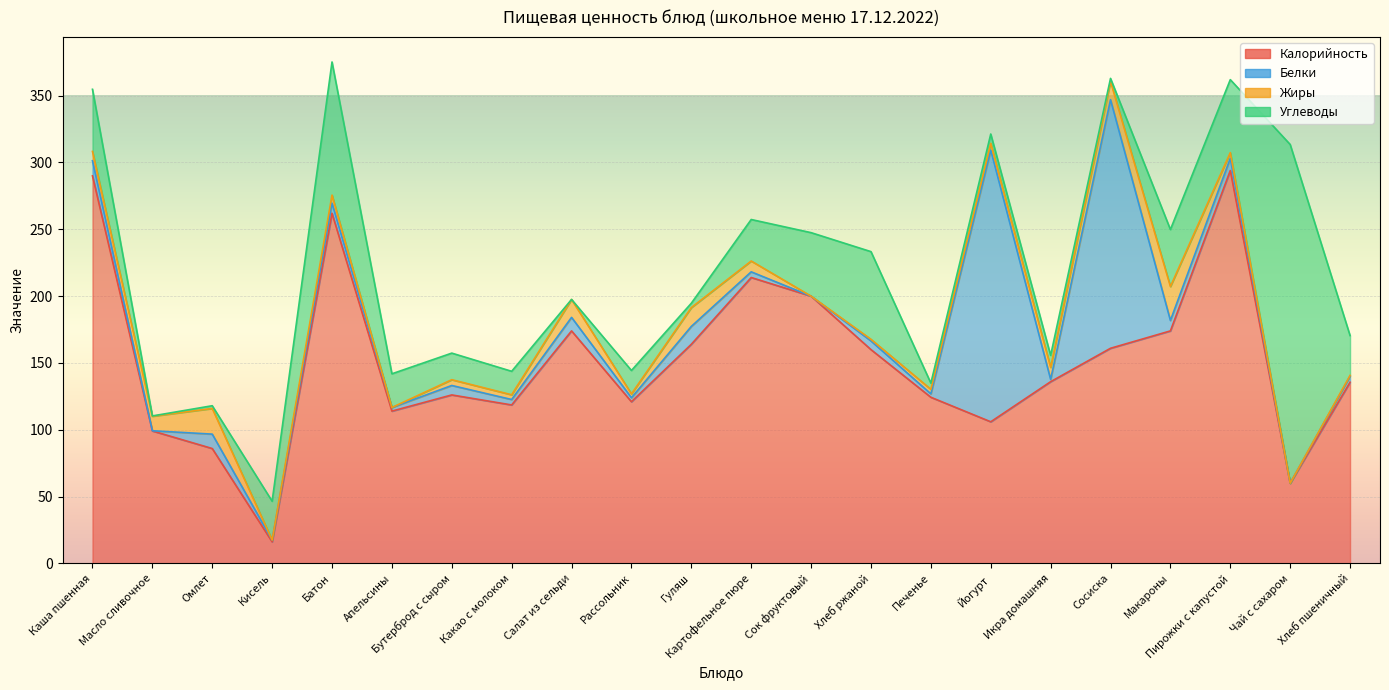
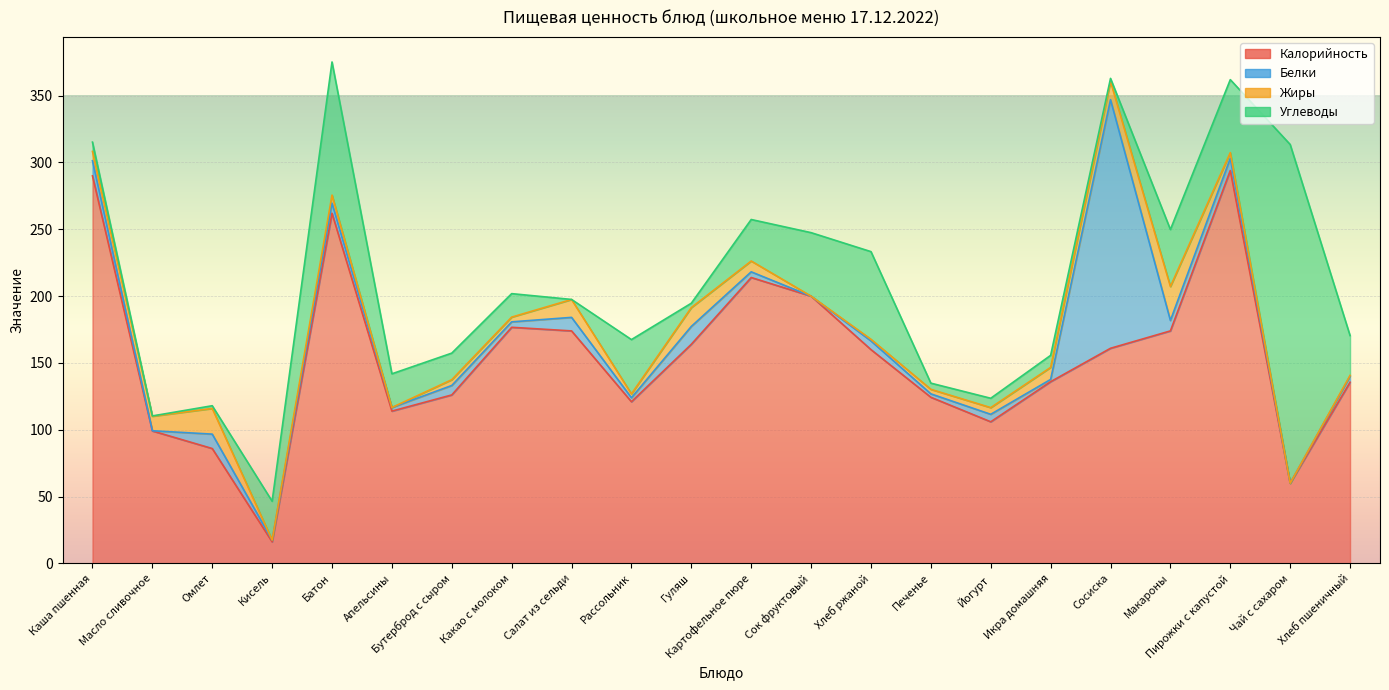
  {
    "Калорийность": {
      "Каша пшенная": 290,
      "Омлет": 86,
      "Батон": 262,
      "Апельсины": 114,
      "Бутерброд с сыром": 126,
-     "Какао с молоком": 119,
+     "Какао с молоком": 177,
      "Салат из сельди": 174,
      "Рассольник": 121,
      "Гуляш": 164,
      "Картофельное пюре": 214,
      "Хлеб ржаной": 160,
      "Печенье": 124,
      "Йогурт": 106,
      "Сосиска": 161,
      "Макароны": 174,
      "Пирожки с капустой": 294,
      "Хлеб пшеничный": 136
    },
    "Белки": {
      "Каша пшенная": 11,
      "Омлет": 11,
      "Батон": 8,
      "Бутерброд с сыром": 7,
      "Какао с молоком": 4,
      "Салат из сельди": 10,
      "Рассольник": 3,
      "Гуляш": 13,
      "Картофельное пюре": 4,
      "Печенье": 3,
-     "Йогурт": 203,
+     "Йогурт": 6,
      "Сосиска": 186,
      "Макароны": 8,
      "Пирожки с капустой": 9
    },
    "Жиры": {
      "Каша пшенная": 7,
      "Омлет": 19,
      "Батон": 6,
      "Бутерброд с сыром": 4,
      "Какао с молоком": 4,
      "Рассольник": 3,
      "Гуляш": 14,
      "Картофельное пюре": 8,
      "Печенье": 3,
      "Йогурт": 5,
      "Икра домашняя": 9,
      "Сосиска": 14,
      "Макароны": 25,
      "Пирожки с капустой": 4
    },
    "Углеводы": {
-     "Каша пшенная": 46,
+     "Каша пшенная": 7,
      "Омлет": 2,
      "Кисель": 29,
      "Батон": 100,
      "Апельсины": 25,
      "Бутерброд с сыром": 20,
      "Какао с молоком": 18,
-     "Рассольник": 18,
+     "Рассольник": 41,
      "Гуляш": 3,
      "Картофельное пюре": 31,
      "Сок фруктовый": 48,
      "Хлеб ржаной": 66,
      "Печенье": 5,
      "Йогурт": 7,
      "Икра домашняя": 9,
      "Сосиска": 2,
      "Макароны": 43,
      "Пирожки с капустой": 55,
      "Чай с сахаром": 253,
      "Хлеб пшеничный": 30
    }
  }
